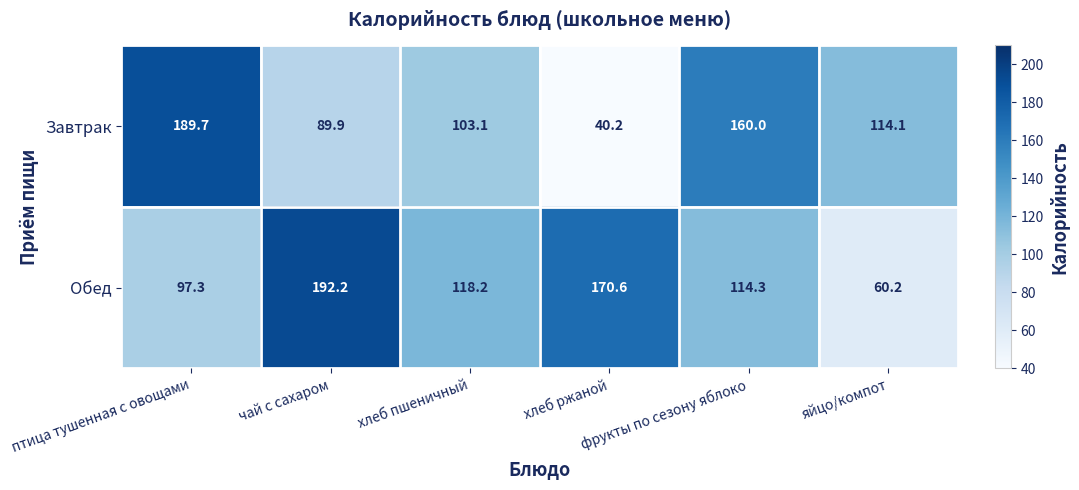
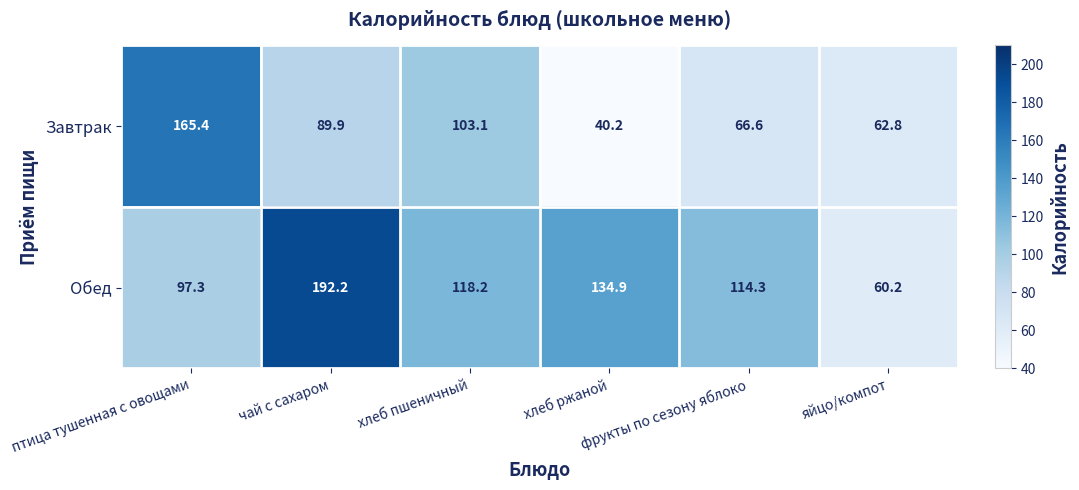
  {
    "Завтрак": {
-     "птица тушенная с овощами": 189.7,
+     "птица тушенная с овощами": 165.4,
      "чай с сахаром": 89.9,
      "хлеб пшеничный": 103.1,
      "хлеб ржаной": 40.2,
-     "фрукты по сезону яблоко": 160.0,
-     "яйцо/компот": 114.1
+     "фрукты по сезону яблоко": 66.6,
+     "яйцо/компот": 62.8
    },
    "Обед": {
      "птица тушенная с овощами": 97.3,
      "чай с сахаром": 192.2,
      "хлеб пшеничный": 118.2,
-     "хлеб ржаной": 170.6,
+     "хлеб ржаной": 134.9,
      "фрукты по сезону яблоко": 114.3,
      "яйцо/компот": 60.2
    }
  }
